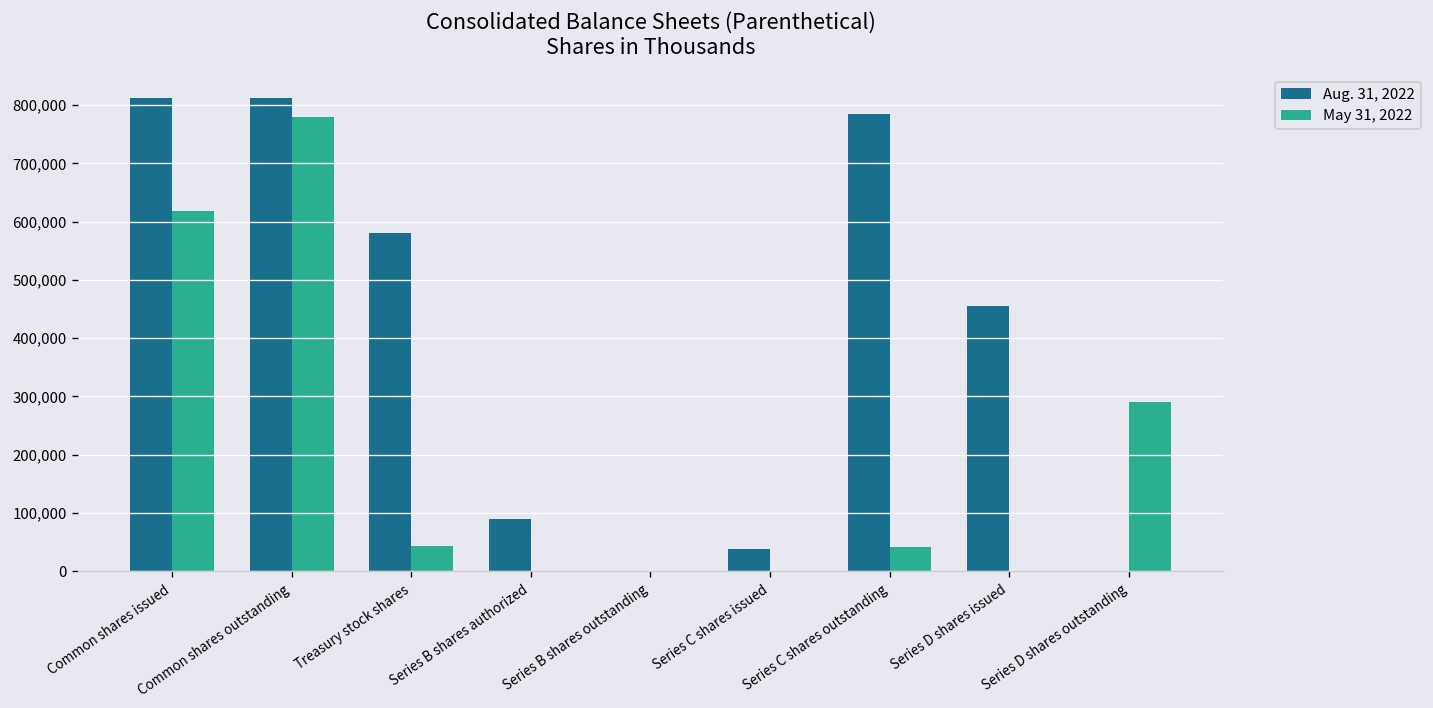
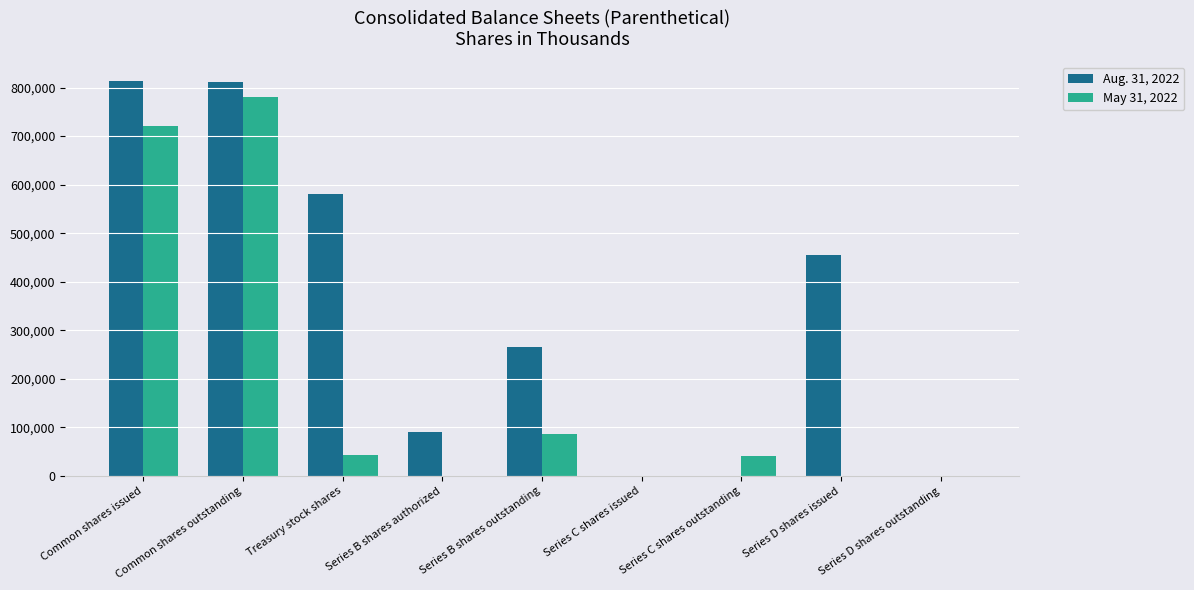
  {
    "Aug. 31, 2022": {
      "Common shares issued": "810,000",
      "Common shares outstanding": "810,000",
      "Treasury stock shares": "580,000",
      "Series B shares authorized": "90,000",
-     "Series B shares outstanding": "0",
-     "Series C shares issued": "40,000",
-     "Series C shares outstanding": "780,000",
+     "Series B shares outstanding": "270,000",
+     "Series C shares issued": "0",
+     "Series C shares outstanding": "0",
      "Series D shares issued": "450,000"
    },
    "May 31, 2022": {
-     "Common shares issued": "620,000",
+     "Common shares issued": "720,000",
      "Common shares outstanding": "780,000",
      "Treasury stock shares": "40,000",
-     "Series B shares outstanding": "0",
+     "Series B shares outstanding": "90,000",
      "Series C shares outstanding": "40,000",
-     "Series D shares outstanding": "290,000"
+     "Series D shares outstanding": "0"
    }
  }
